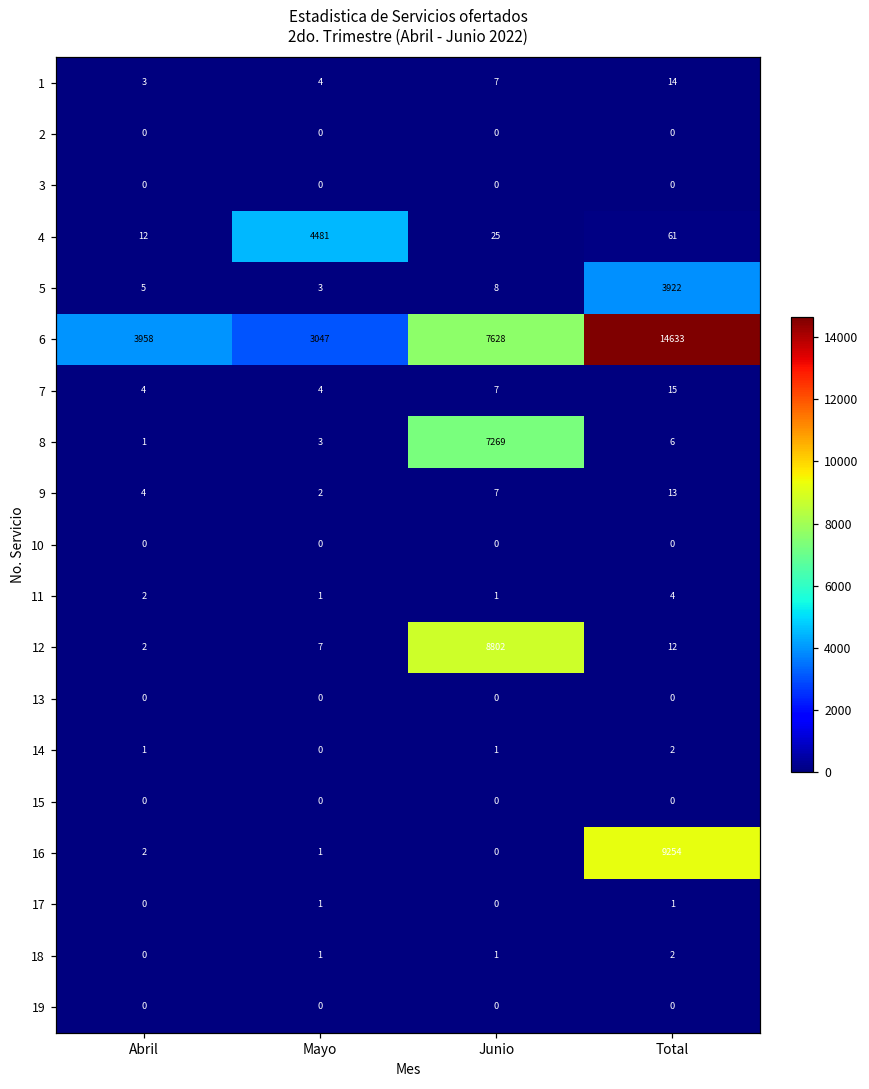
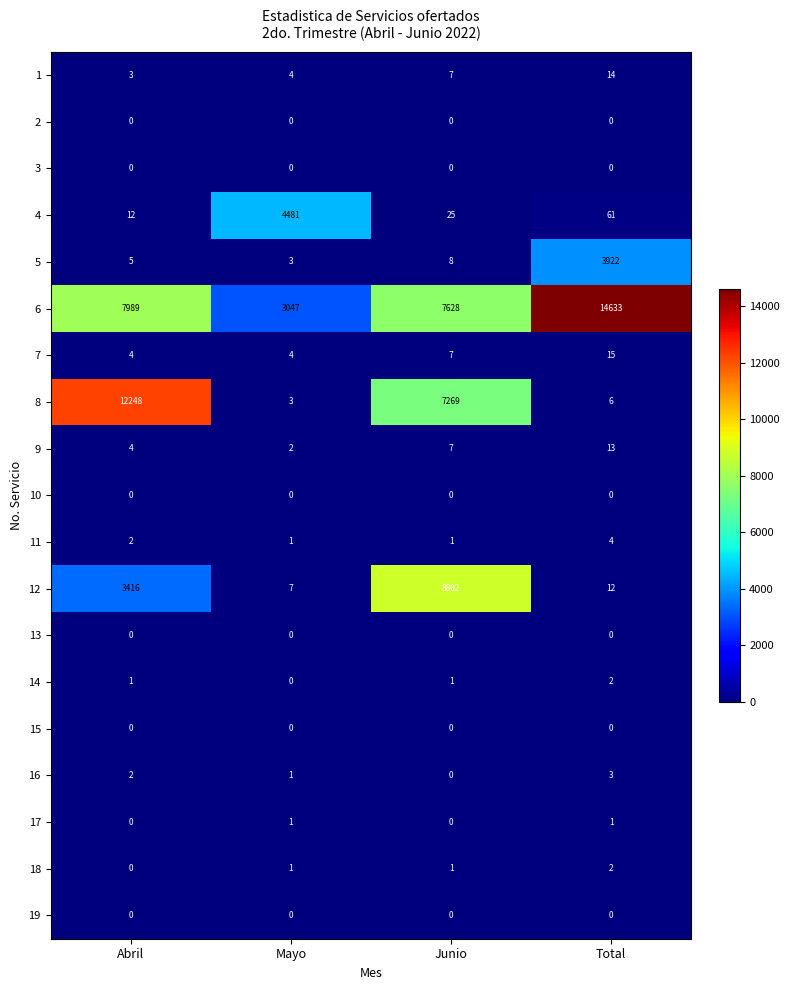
  {
    "1": {
      "Abril": 3,
      "Mayo": 4,
      "Junio": 7,
      "Total": 14
    },
    "2": {
      "Abril": 0,
      "Mayo": 0,
      "Junio": 0,
      "Total": 0
    },
    "3": {
      "Abril": 0,
      "Mayo": 0,
      "Junio": 0,
      "Total": 0
    },
    "4": {
      "Abril": 12,
      "Mayo": 4481,
      "Junio": 25,
      "Total": 61
    },
    "5": {
      "Abril": 5,
      "Mayo": 3,
      "Junio": 8,
      "Total": 3922
    },
    "6": {
-     "Abril": 3958,
+     "Abril": 7989,
      "Mayo": 3047,
      "Junio": 7628,
      "Total": 14633
    },
    "7": {
      "Abril": 4,
      "Mayo": 4,
      "Junio": 7,
      "Total": 15
    },
    "8": {
-     "Abril": 1,
+     "Abril": 12248,
      "Mayo": 3,
      "Junio": 7269,
      "Total": 6
    },
    "9": {
      "Abril": 4,
      "Mayo": 2,
      "Junio": 7,
      "Total": 13
    },
    "10": {
      "Abril": 0,
      "Mayo": 0,
      "Junio": 0,
      "Total": 0
    },
    "11": {
      "Abril": 2,
      "Mayo": 1,
      "Junio": 1,
      "Total": 4
    },
    "12": {
-     "Abril": 2,
+     "Abril": 3416,
      "Mayo": 7,
      "Junio": 8802,
      "Total": 12
    },
    "13": {
      "Abril": 0,
      "Mayo": 0,
      "Junio": 0,
      "Total": 0
    },
    "14": {
      "Abril": 1,
      "Mayo": 0,
      "Junio": 1,
      "Total": 2
    },
    "15": {
      "Abril": 0,
      "Mayo": 0,
      "Junio": 0,
      "Total": 0
    },
    "16": {
      "Abril": 2,
      "Mayo": 1,
      "Junio": 0,
-     "Total": 9254
+     "Total": 3
    },
    "17": {
      "Abril": 0,
      "Mayo": 1,
      "Junio": 0,
      "Total": 1
    },
    "18": {
      "Abril": 0,
      "Mayo": 1,
      "Junio": 1,
      "Total": 2
    },
    "19": {
      "Abril": 0,
      "Mayo": 0,
      "Junio": 0,
      "Total": 0
    }
  }
